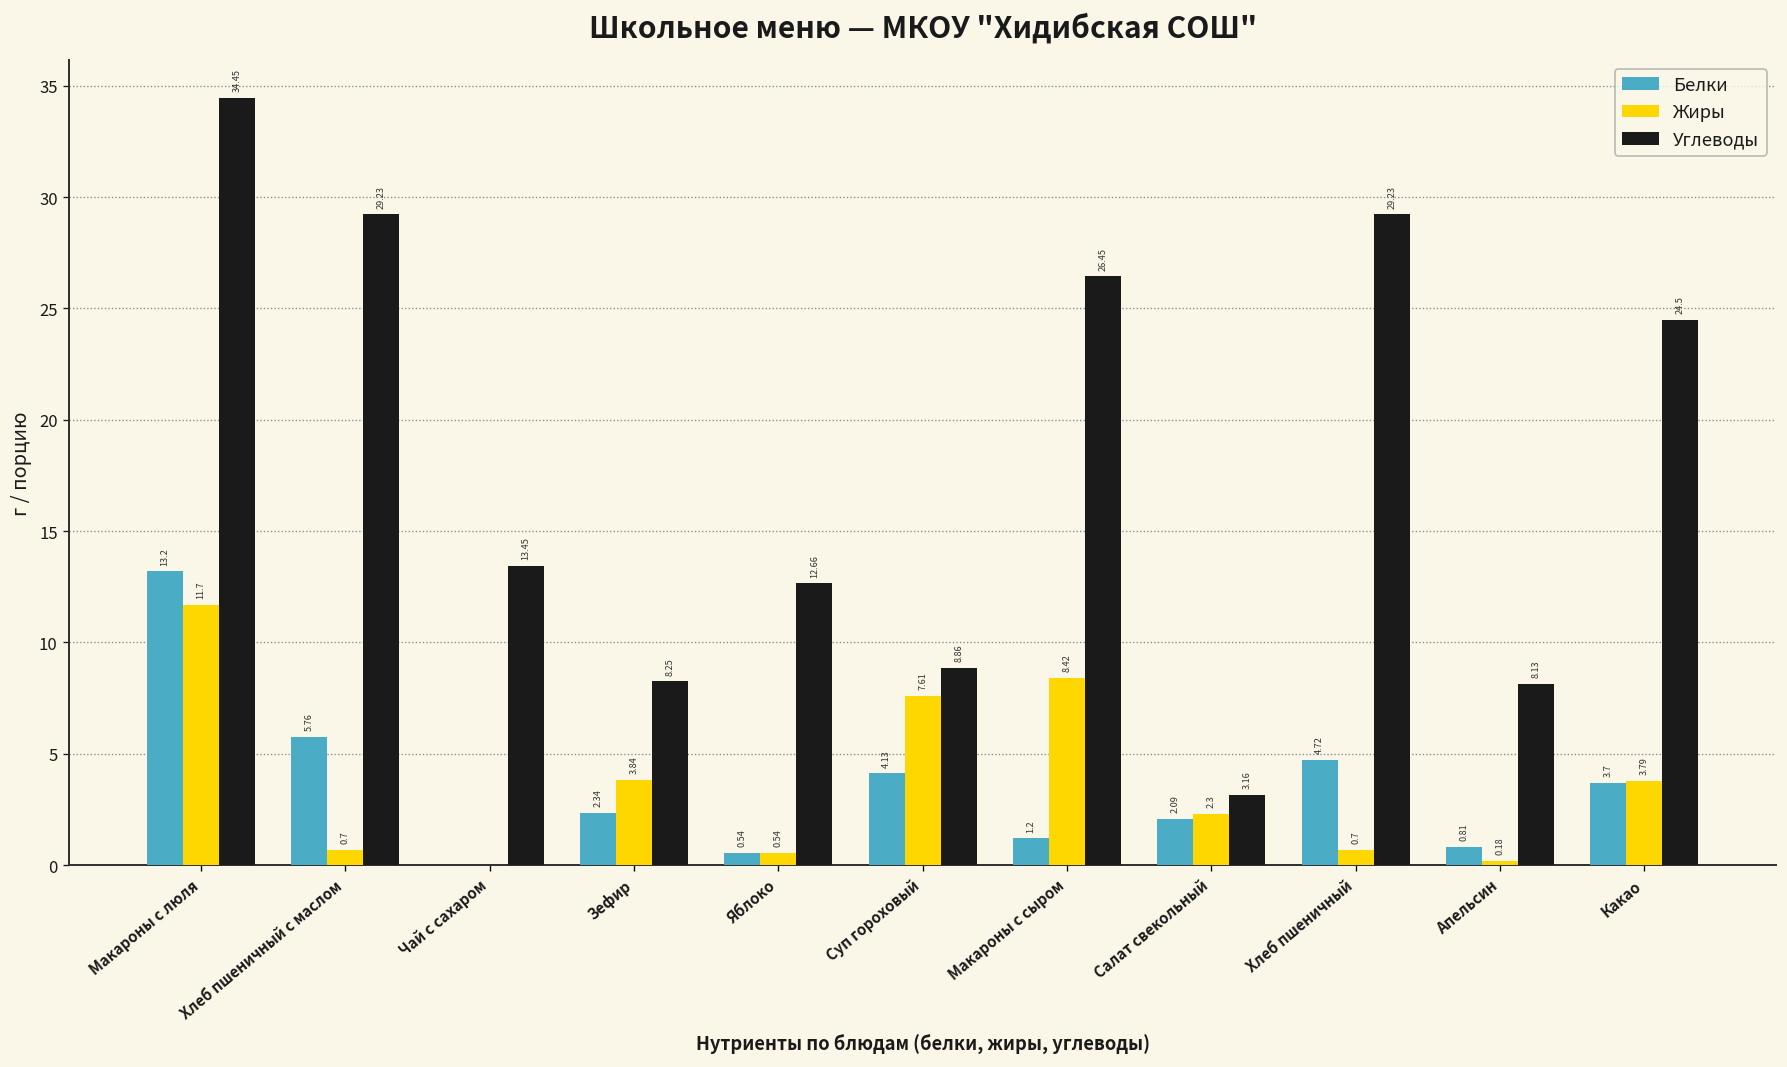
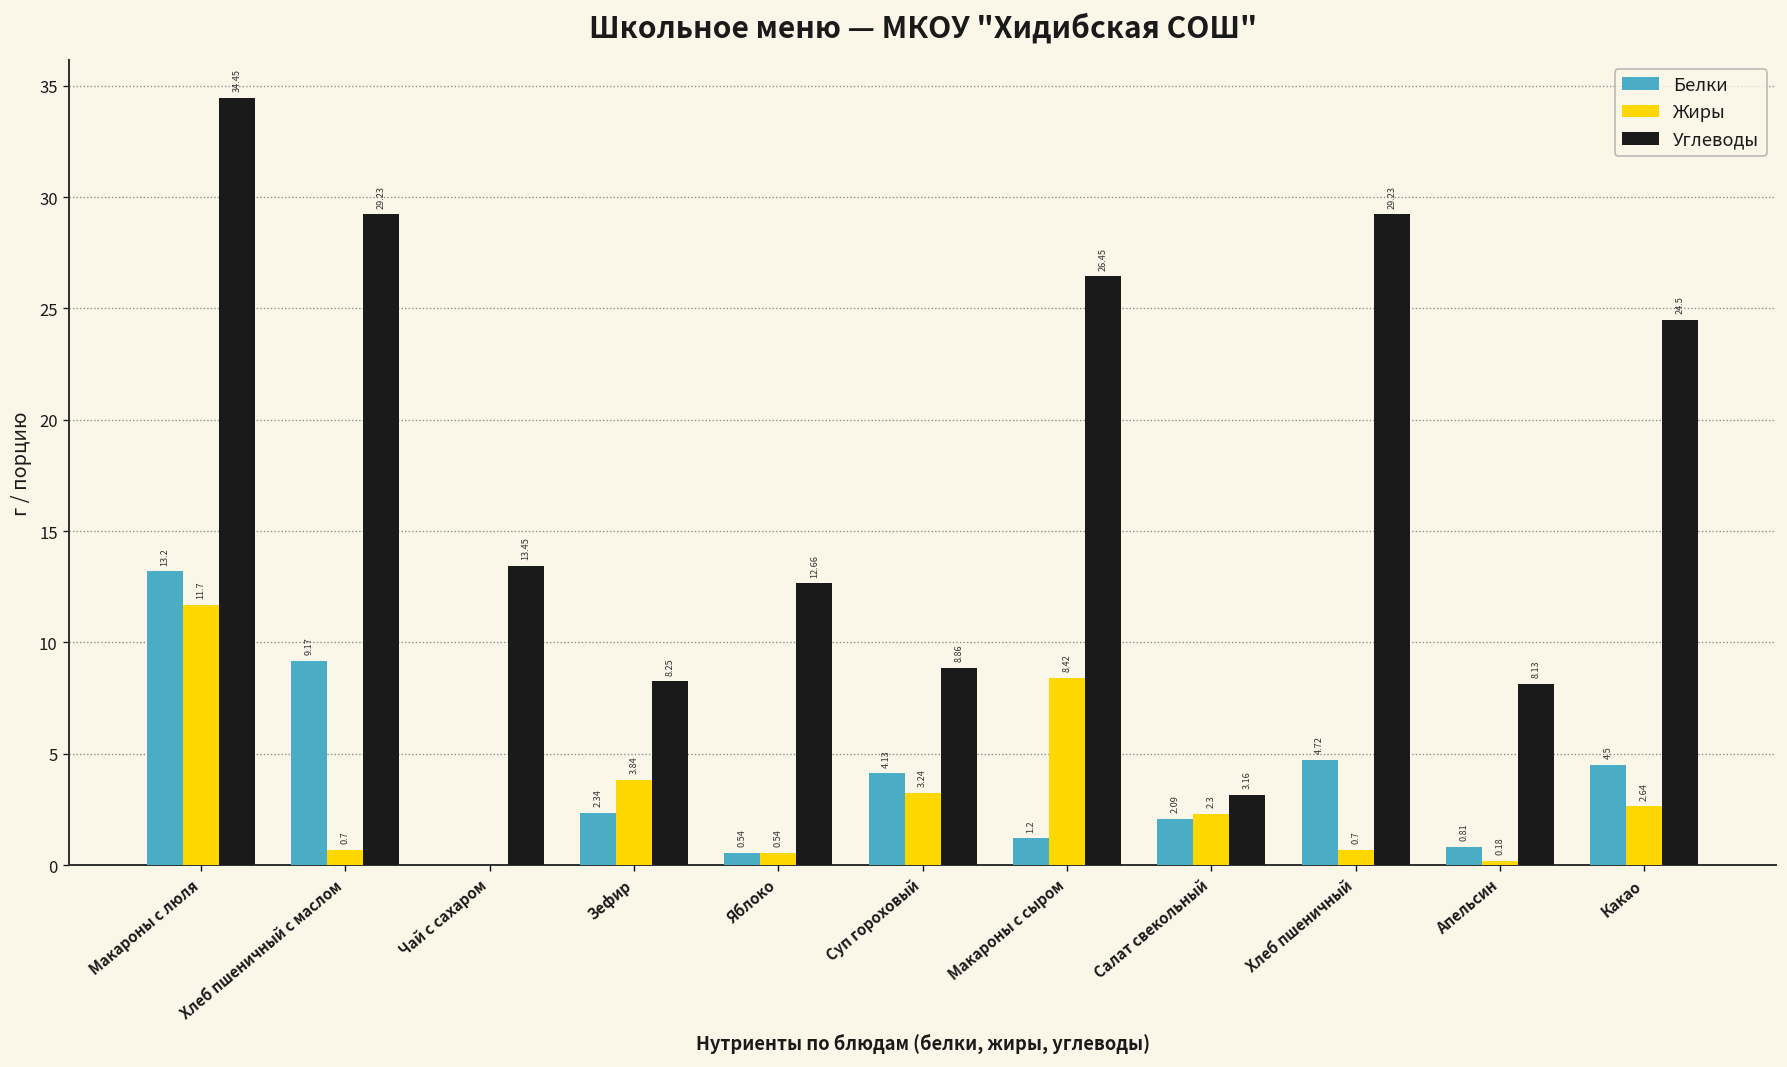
  {
    "Белки": {
      "Макароны с люля": 13.2,
-     "Хлеб пшеничный с маслом": 5.76,
+     "Хлеб пшеничный с маслом": 9.17,
      "Зефир": 2.34,
      "Яблоко": 0.54,
      "Суп гороховый": 4.13,
      "Макароны с сыром": 1.2,
      "Салат свекольный": 2.09,
      "Хлеб пшеничный": 4.72,
      "Апельсин": 0.81,
-     "Какао": 3.7
+     "Какао": 4.5
    },
    "Жиры": {
      "Макароны с люля": 11.7,
      "Хлеб пшеничный с маслом": 0.7,
      "Зефир": 3.84,
      "Яблоко": 0.54,
-     "Суп гороховый": 7.61,
+     "Суп гороховый": 3.24,
      "Макароны с сыром": 8.42,
      "Салат свекольный": 2.3,
      "Хлеб пшеничный": 0.7,
      "Апельсин": 0.18,
-     "Какао": 3.79
+     "Какао": 2.64
    },
    "Углеводы": {
      "Макароны с люля": 34.45,
      "Хлеб пшеничный с маслом": 29.23,
      "Чай с сахаром": 13.45,
      "Зефир": 8.25,
      "Яблоко": 12.66,
      "Суп гороховый": 8.86,
      "Макароны с сыром": 26.45,
      "Салат свекольный": 3.16,
      "Хлеб пшеничный": 29.23,
      "Апельсин": 8.13,
      "Какао": 24.5
    }
  }
